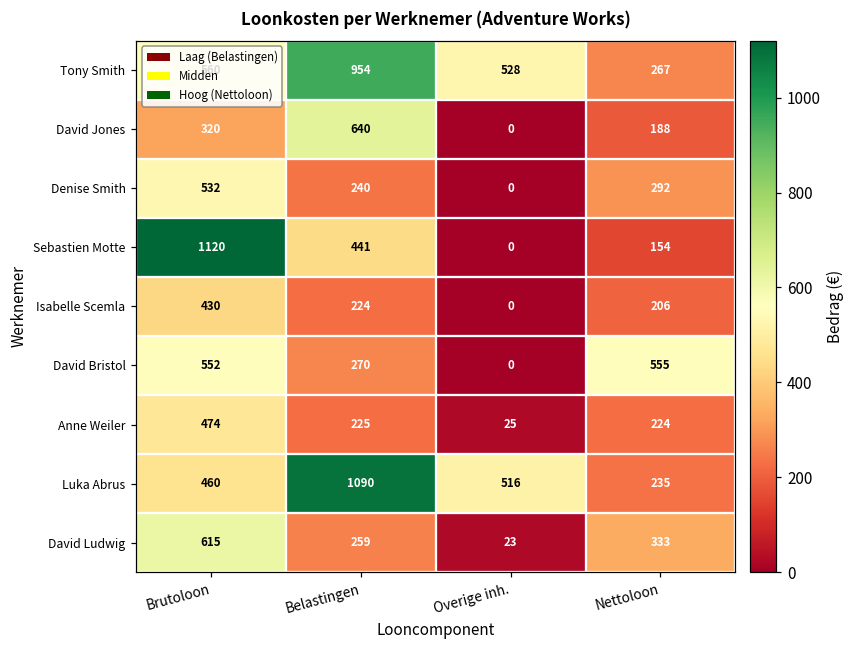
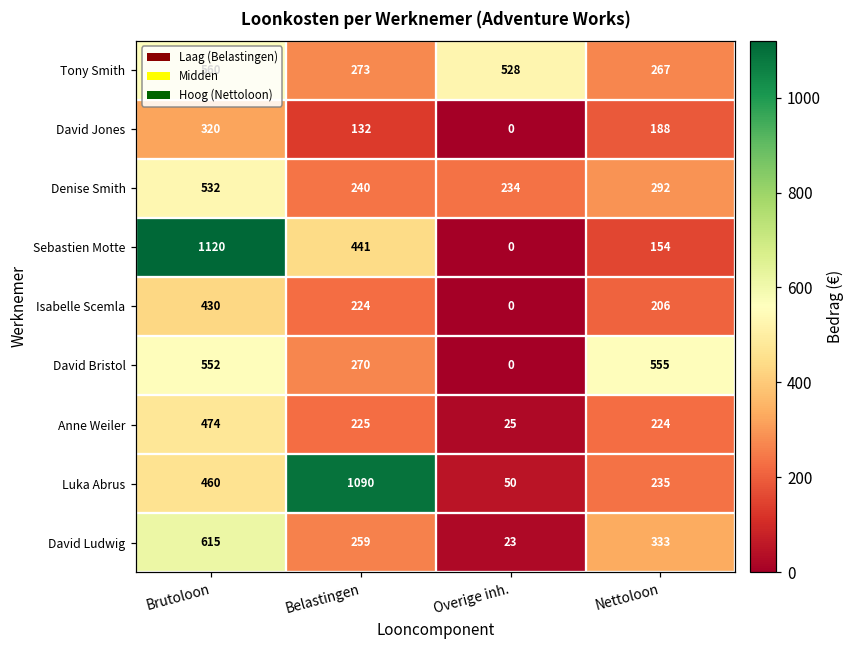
  {
    "Tony Smith": {
-     "Belastingen": 954,
+     "Belastingen": 273,
      "Overige inh.": 528,
      "Nettoloon": 267
    },
    "David Jones": {
      "Brutoloon": 320,
-     "Belastingen": 640,
+     "Belastingen": 132,
      "Overige inh.": 0,
      "Nettoloon": 188
    },
    "Denise Smith": {
      "Brutoloon": 532,
      "Belastingen": 240,
-     "Overige inh.": 0,
+     "Overige inh.": 234,
      "Nettoloon": 292
    },
    "Sebastien Motte": {
      "Brutoloon": 1120,
      "Belastingen": 441,
      "Overige inh.": 0,
      "Nettoloon": 154
    },
    "Isabelle Scemla": {
      "Brutoloon": 430,
      "Belastingen": 224,
      "Overige inh.": 0,
      "Nettoloon": 206
    },
    "David Bristol": {
      "Brutoloon": 552,
      "Belastingen": 270,
      "Overige inh.": 0,
      "Nettoloon": 555
    },
    "Anne Weiler": {
      "Brutoloon": 474,
      "Belastingen": 225,
      "Overige inh.": 25,
      "Nettoloon": 224
    },
    "Luka Abrus": {
      "Brutoloon": 460,
      "Belastingen": 1090,
-     "Overige inh.": 516,
+     "Overige inh.": 50,
      "Nettoloon": 235
    },
    "David Ludwig": {
      "Brutoloon": 615,
      "Belastingen": 259,
      "Overige inh.": 23,
      "Nettoloon": 333
    }
  }
